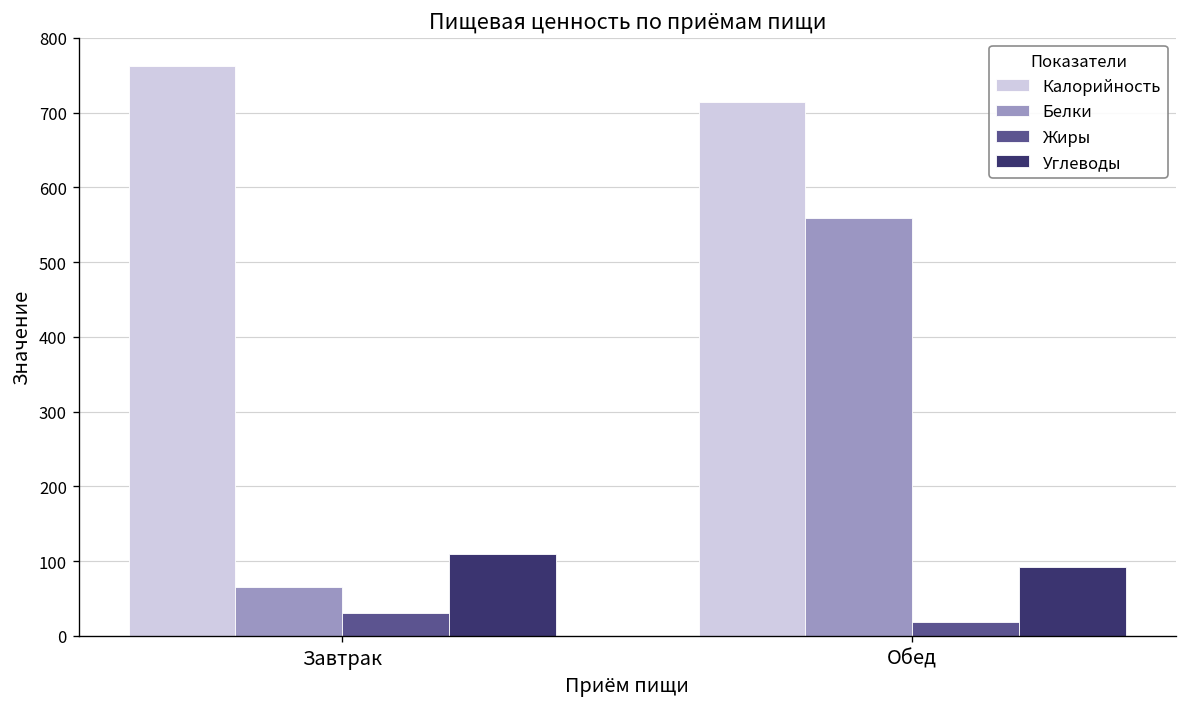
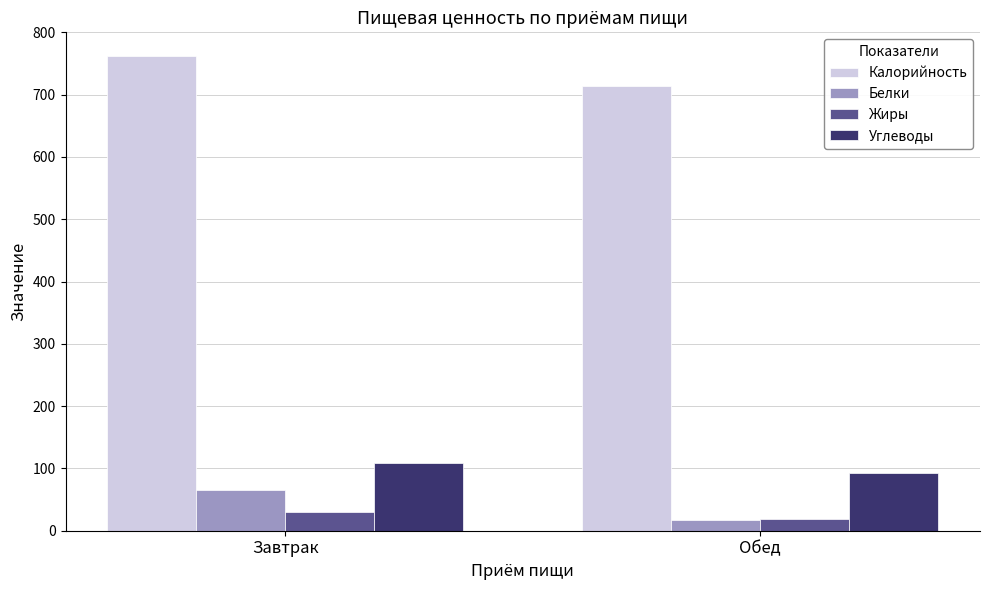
  {
    "Калорийность": {
      "Завтрак": 760,
      "Обед": 710
    },
    "Белки": {
      "Завтрак": 70,
-     "Обед": 560
+     "Обед": 20
    }
  }
